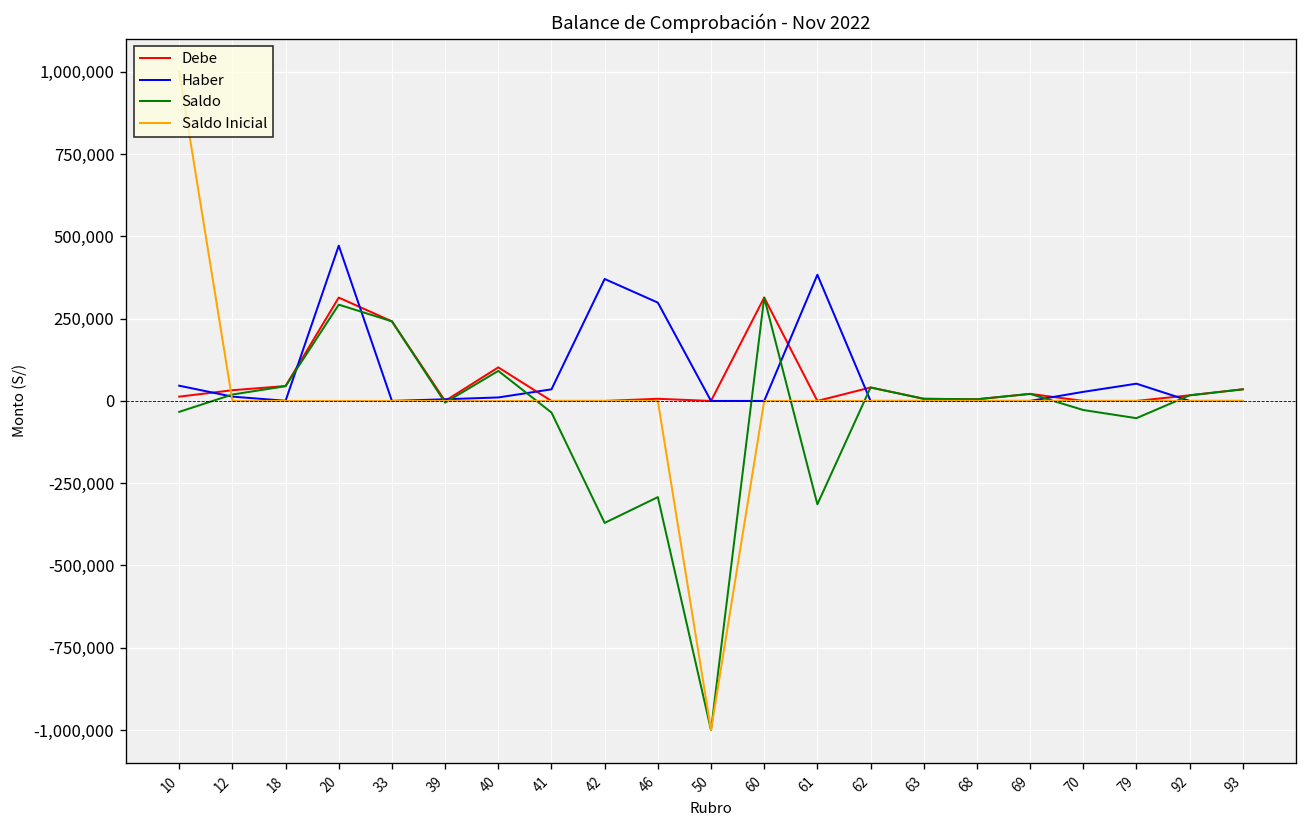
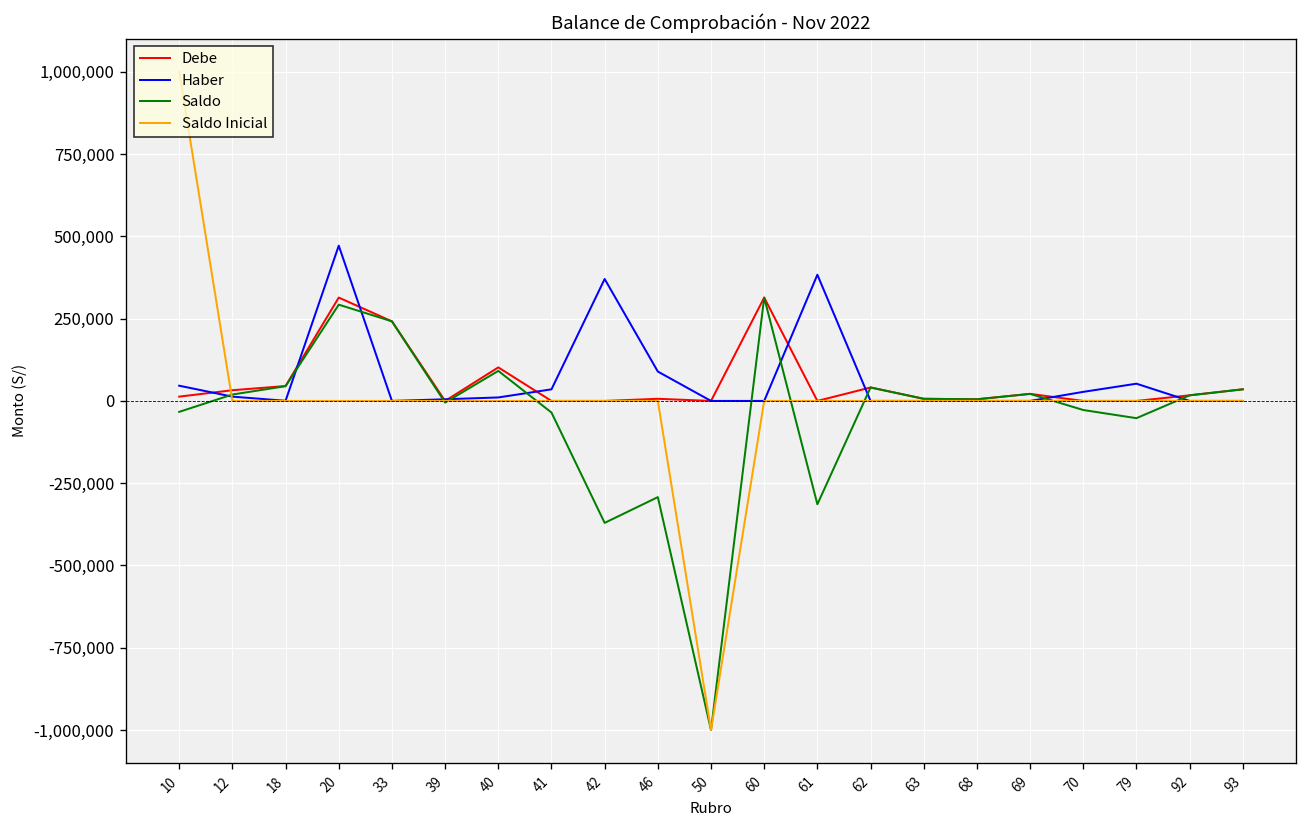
  {
    "Debe": {
      "10": "10,000",
      "12": "30,000",
      "20": "310,000",
      "40": "100,000"
    },
    "Haber": {
      "10": "50,000",
      "20": "470,000",
      "40": "10,000",
      "41": "40,000",
      "42": "370,000",
-     "46": "300,000",
+     "46": "90,000",
      "61": "380,000",
      "70": "30,000",
      "79": "50,000"
    },
    "Saldo": {
      "10": "-30,000",
      "20": "290,000",
      "40": "90,000",
      "41": "-40,000",
      "42": "-370,000",
      "46": "-290,000",
      "61": "-310,000",
      "70": "-30,000",
      "79": "-50,000"
    },
    "Saldo Inicial": {
      "12": "0",
      "20": "0",
      "40": "0"
    }
  }
